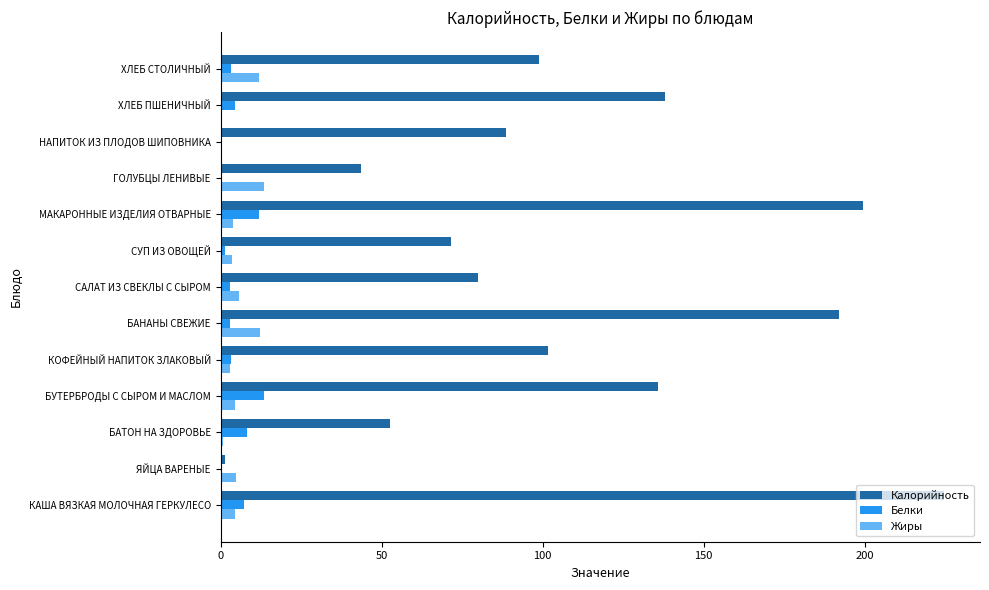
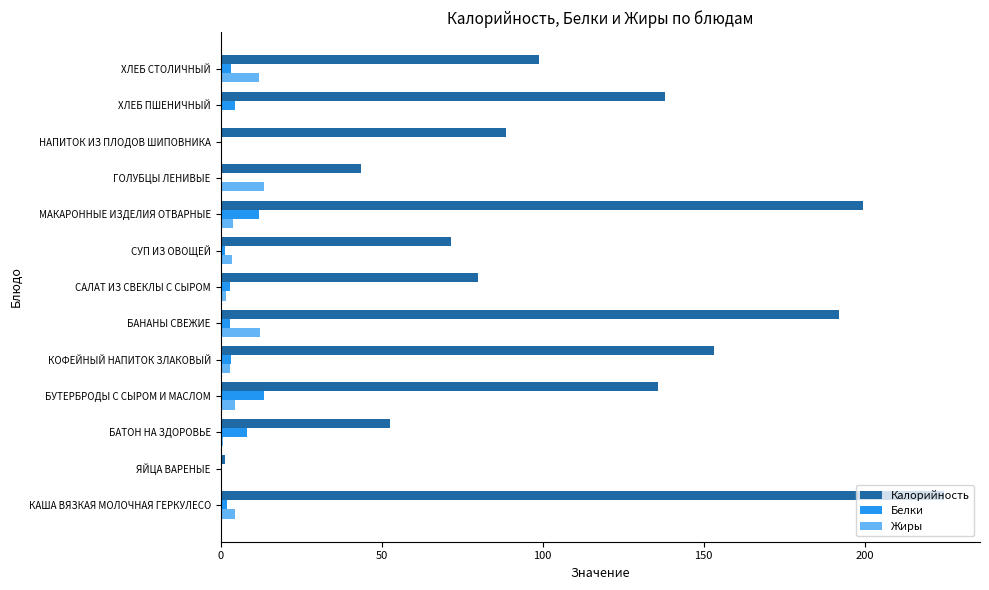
  {
    "Калорийность": {
      "ХЛЕБ СТОЛИЧНЫЙ": 99,
      "ХЛЕБ ПШЕНИЧНЫЙ": 138,
      "НАПИТОК ИЗ ПЛОДОВ ШИПОВНИКА": 89,
      "ГОЛУБЦЫ ЛЕНИВЫЕ": 44,
      "МАКАРОННЫЕ ИЗДЕЛИЯ ОТВАРНЫЕ": 199,
      "СУП ИЗ ОВОЩЕЙ": 72,
      "САЛАТ ИЗ СВЕКЛЫ С СЫРОМ": 80,
      "БАНАНЫ СВЕЖИЕ": 192,
-     "КОФЕЙНЫЙ НАПИТОК ЗЛАКОВЫЙ": 102,
+     "КОФЕЙНЫЙ НАПИТОК ЗЛАКОВЫЙ": 153,
      "БУТЕРБРОДЫ С СЫРОМ И МАСЛОМ": 136,
      "БАТОН НА ЗДОРОВЬЕ": 53,
      "ЯЙЦА ВАРЕНЫЕ": 2
    },
    "Белки": {
      "ХЛЕБ СТОЛИЧНЫЙ": 3,
      "ХЛЕБ ПШЕНИЧНЫЙ": 4,
      "ГОЛУБЦЫ ЛЕНИВЫЕ": 0,
      "МАКАРОННЫЕ ИЗДЕЛИЯ ОТВАРНЫЕ": 12,
      "СУП ИЗ ОВОЩЕЙ": 1,
      "САЛАТ ИЗ СВЕКЛЫ С СЫРОМ": 3,
      "БАНАНЫ СВЕЖИЕ": 3,
      "КОФЕЙНЫЙ НАПИТОК ЗЛАКОВЫЙ": 3,
      "БУТЕРБРОДЫ С СЫРОМ И МАСЛОМ": 13,
      "БАТОН НА ЗДОРОВЬЕ": 8,
-     "КАША ВЯЗКАЯ МОЛОЧНАЯ ГЕРКУЛЕСО": 7
+     "КАША ВЯЗКАЯ МОЛОЧНАЯ ГЕРКУЛЕСО": 2
    },
    "Жиры": {
      "ХЛЕБ СТОЛИЧНЫЙ": 12,
      "ГОЛУБЦЫ ЛЕНИВЫЕ": 13,
      "МАКАРОННЫЕ ИЗДЕЛИЯ ОТВАРНЫЕ": 4,
      "СУП ИЗ ОВОЩЕЙ": 3,
-     "САЛАТ ИЗ СВЕКЛЫ С СЫРОМ": 6,
+     "САЛАТ ИЗ СВЕКЛЫ С СЫРОМ": 2,
      "БАНАНЫ СВЕЖИЕ": 12,
      "КОФЕЙНЫЙ НАПИТОК ЗЛАКОВЫЙ": 3,
      "БУТЕРБРОДЫ С СЫРОМ И МАСЛОМ": 4,
-     "ЯЙЦА ВАРЕНЫЕ": 5,
+     "ЯЙЦА ВАРЕНЫЕ": 0,
      "КАША ВЯЗКАЯ МОЛОЧНАЯ ГЕРКУЛЕСО": 4
    }
  }
